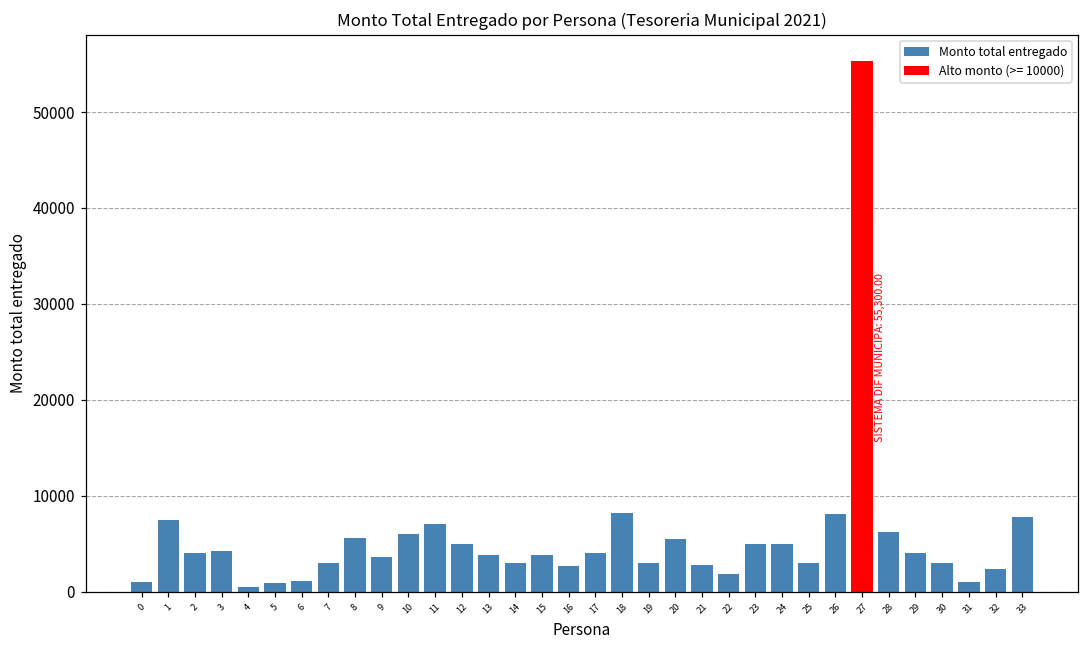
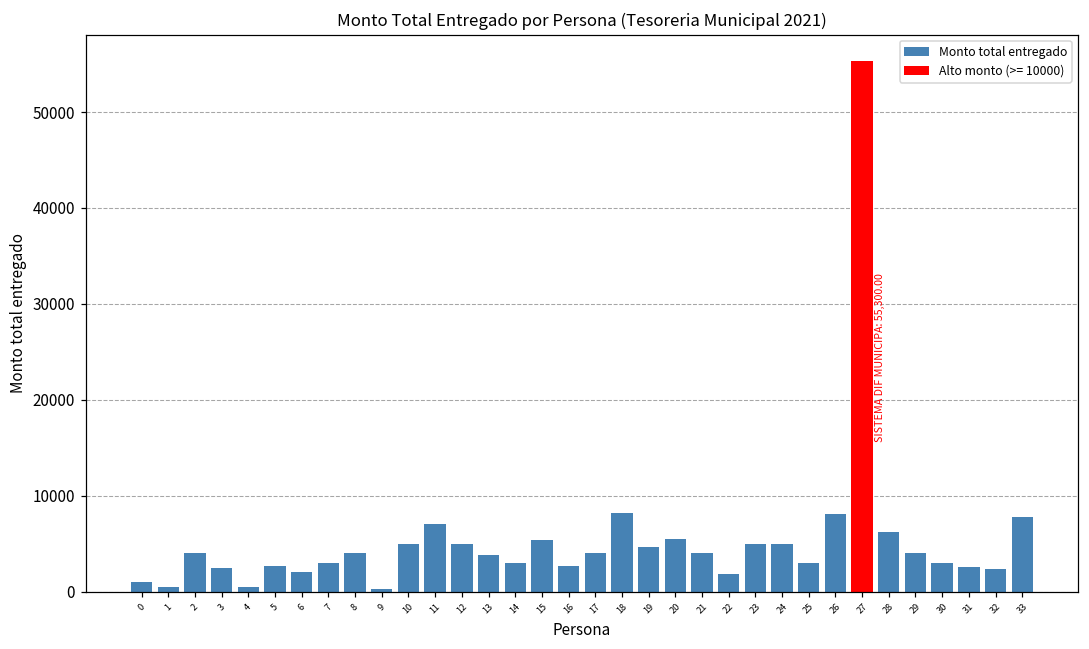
  {
    "Monto total entregado": {
      "0": 1000,
-     "1": 8000,
+     "1": 1000,
      "2": 4000,
-     "3": 4000,
+     "3": 2000,
      "4": 0,
-     "5": 1000,
-     "6": 1000,
+     "5": 3000,
+     "6": 2000,
      "7": 3000,
-     "8": 6000,
-     "9": 4000,
-     "10": 6000,
+     "8": 4000,
+     "9": 0,
+     "10": 5000,
      "11": 7000,
      "12": 5000,
      "13": 4000,
      "14": 3000,
-     "15": 4000,
+     "15": 5000,
      "16": 3000,
      "17": 4000,
      "18": 8000,
-     "19": 3000,
+     "19": 5000,
      "20": 6000,
-     "21": 3000,
+     "21": 4000,
      "22": 2000,
      "23": 5000,
      "24": 5000,
      "25": 3000,
      "26": 8000,
      "28": 6000,
      "29": 4000,
      "30": 3000,
-     "31": 1000,
+     "31": 3000,
      "32": 2000,
      "33": 8000
    },
    "Alto monto (>= 10000)": {
      "27": 55000
    }
  }
